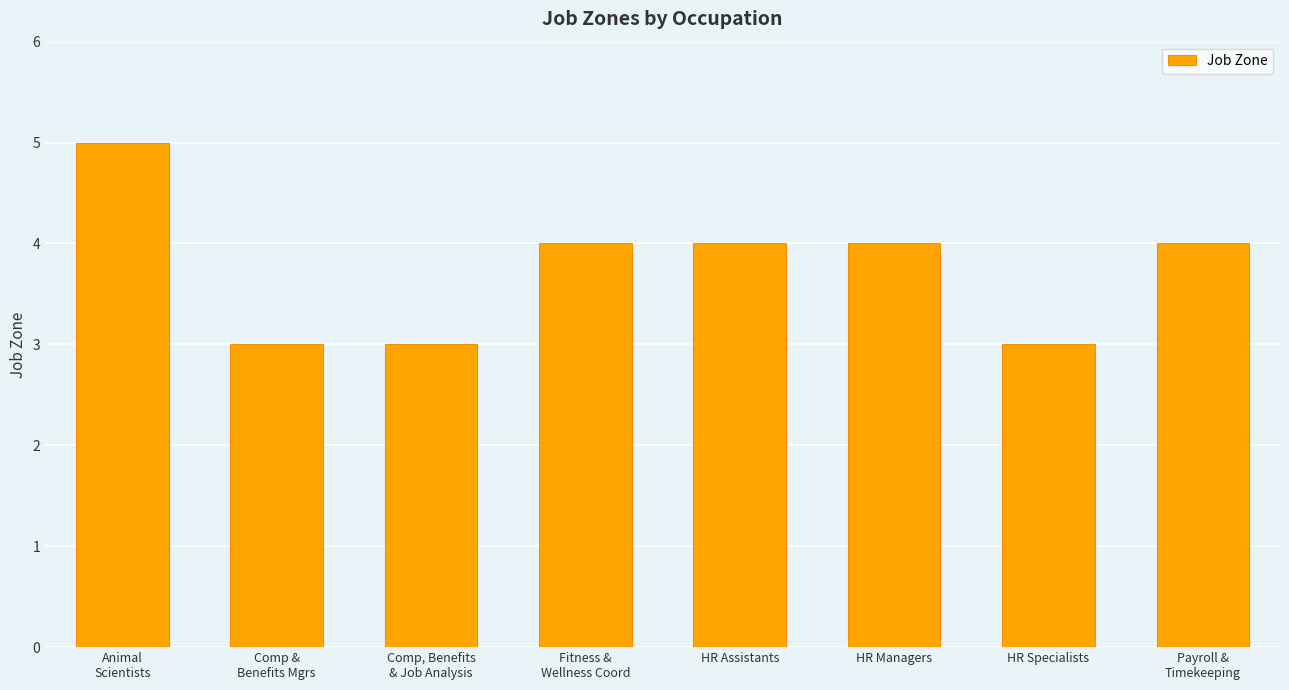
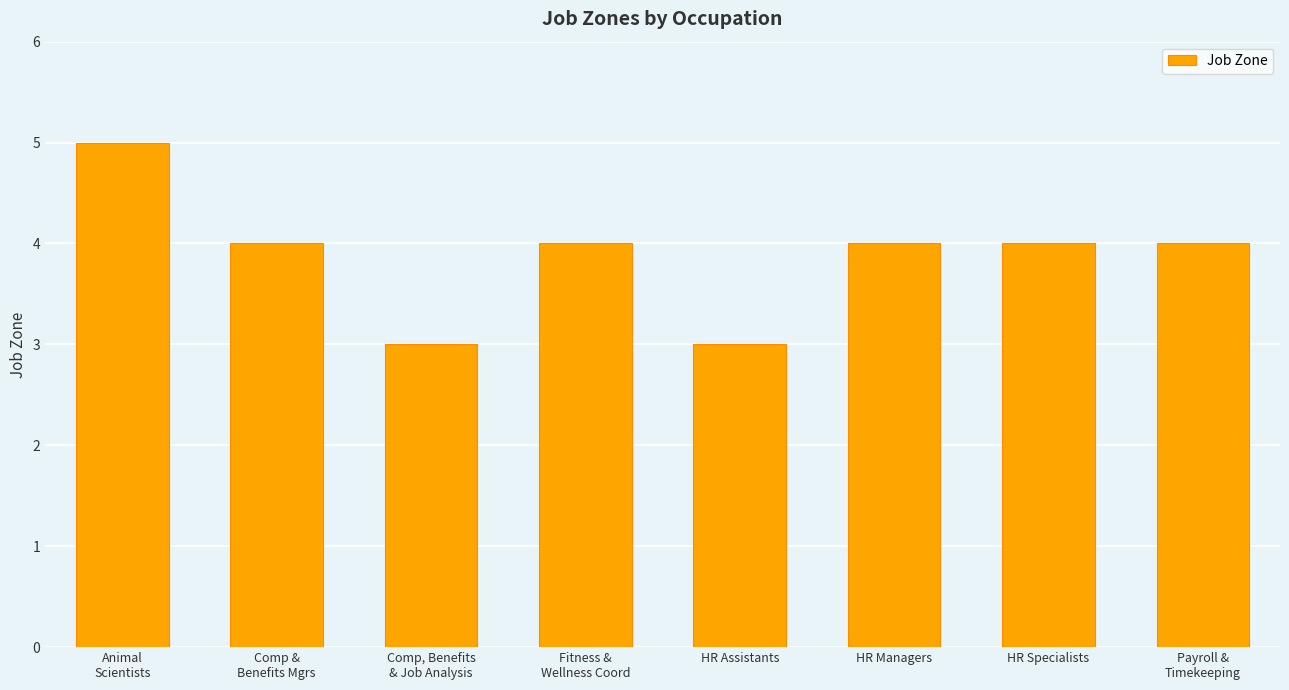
  {
    "Animal Scientists": 5,
-   "Comp & Benefits Mgrs": 3,
+   "Comp & Benefits Mgrs": 4,
    "Comp, Benefits & Job Analysis": 3,
    "Fitness & Wellness Coord": 4,
-   "HR Assistants": 4,
+   "HR Assistants": 3,
    "HR Managers": 4,
-   "HR Specialists": 3,
+   "HR Specialists": 4,
    "Payroll & Timekeeping": 4
  }
